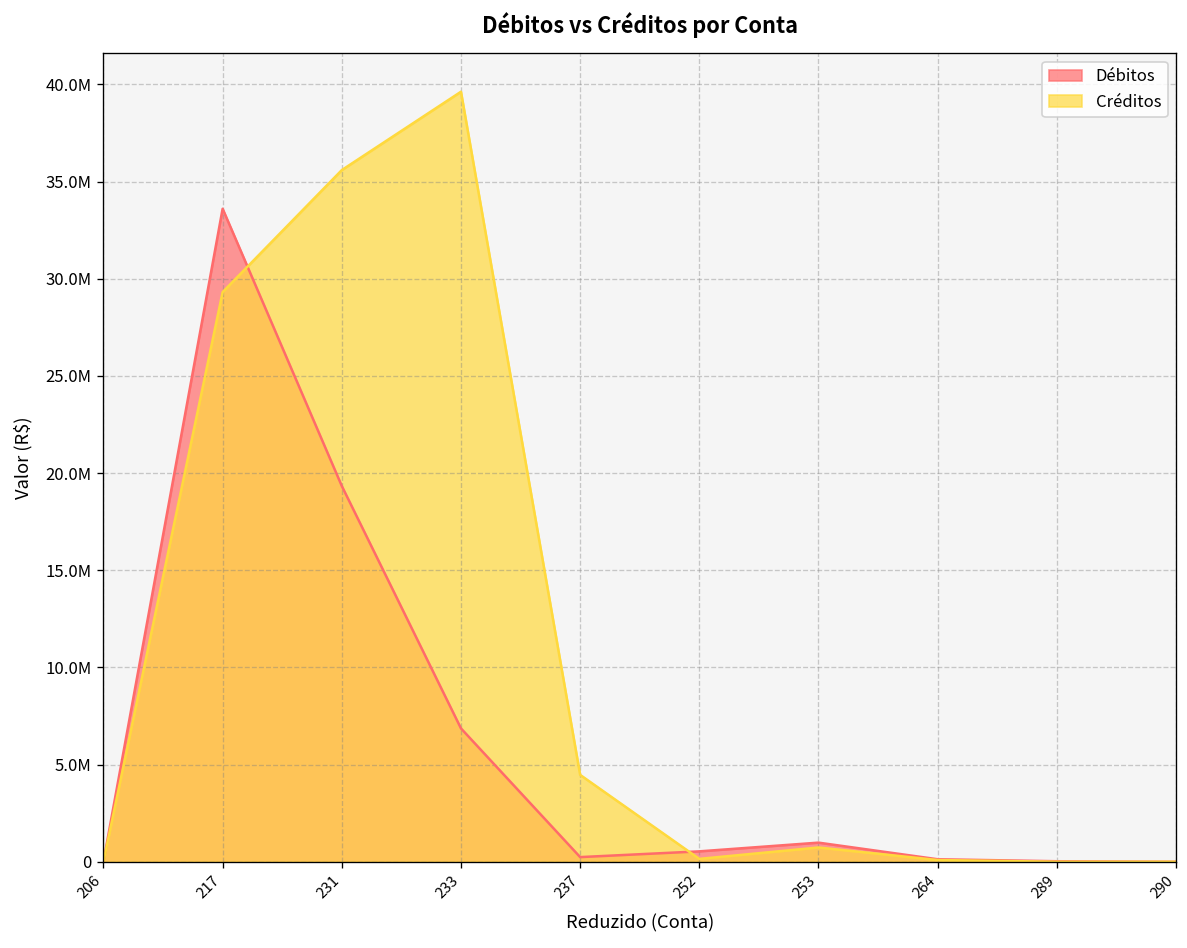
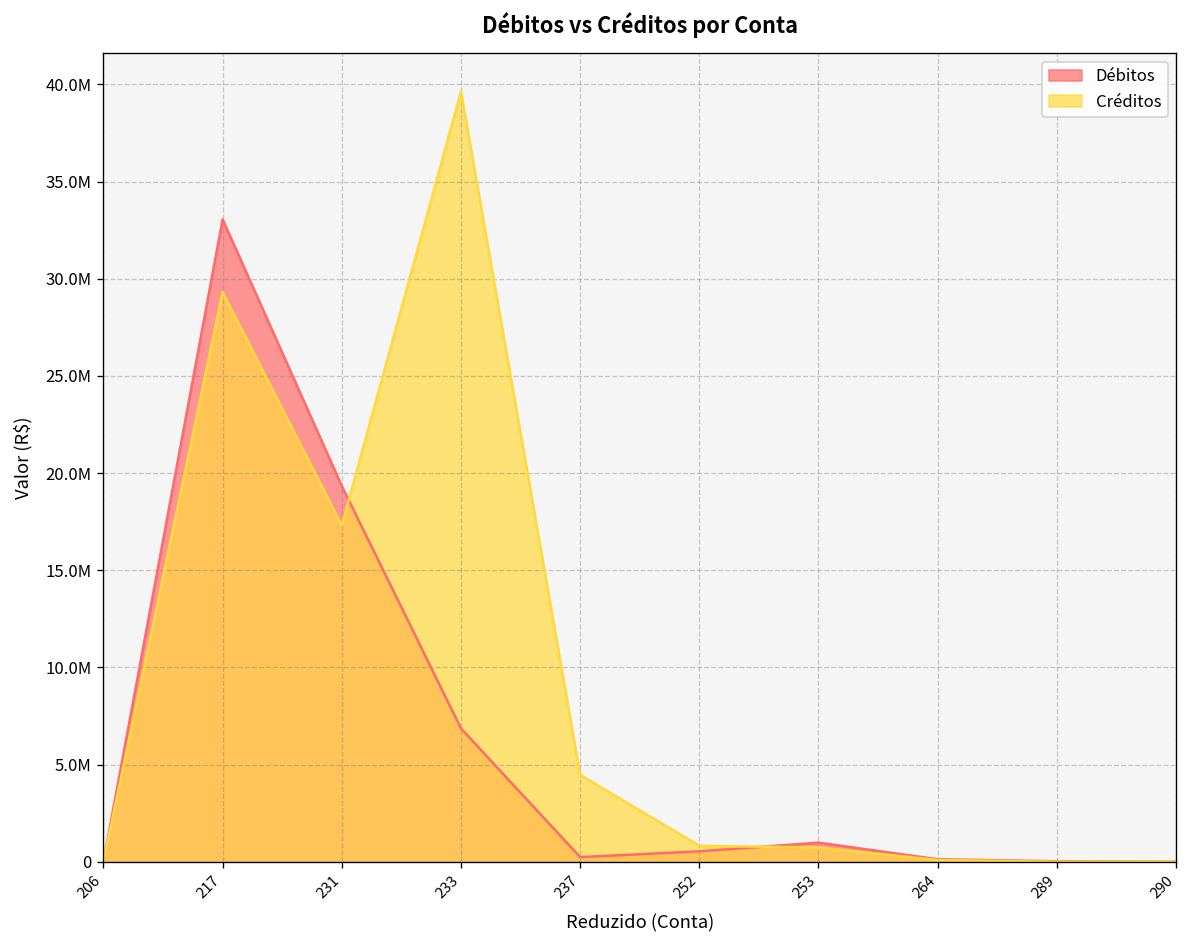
  {
    "Débitos": {
-     "217": 33600000,
+     "217": 33100000,
      "231": 19300000,
      "233": 6900000,
      "237": 200000,
      "252": 500000,
      "253": 1000000
    },
    "Créditos": {
      "217": 29300000,
-     "231": 35600000,
+     "231": 17300000,
      "233": 39600000,
      "237": 4500000,
-     "252": 100000,
+     "252": 800000,
      "253": 700000
    }
  }
